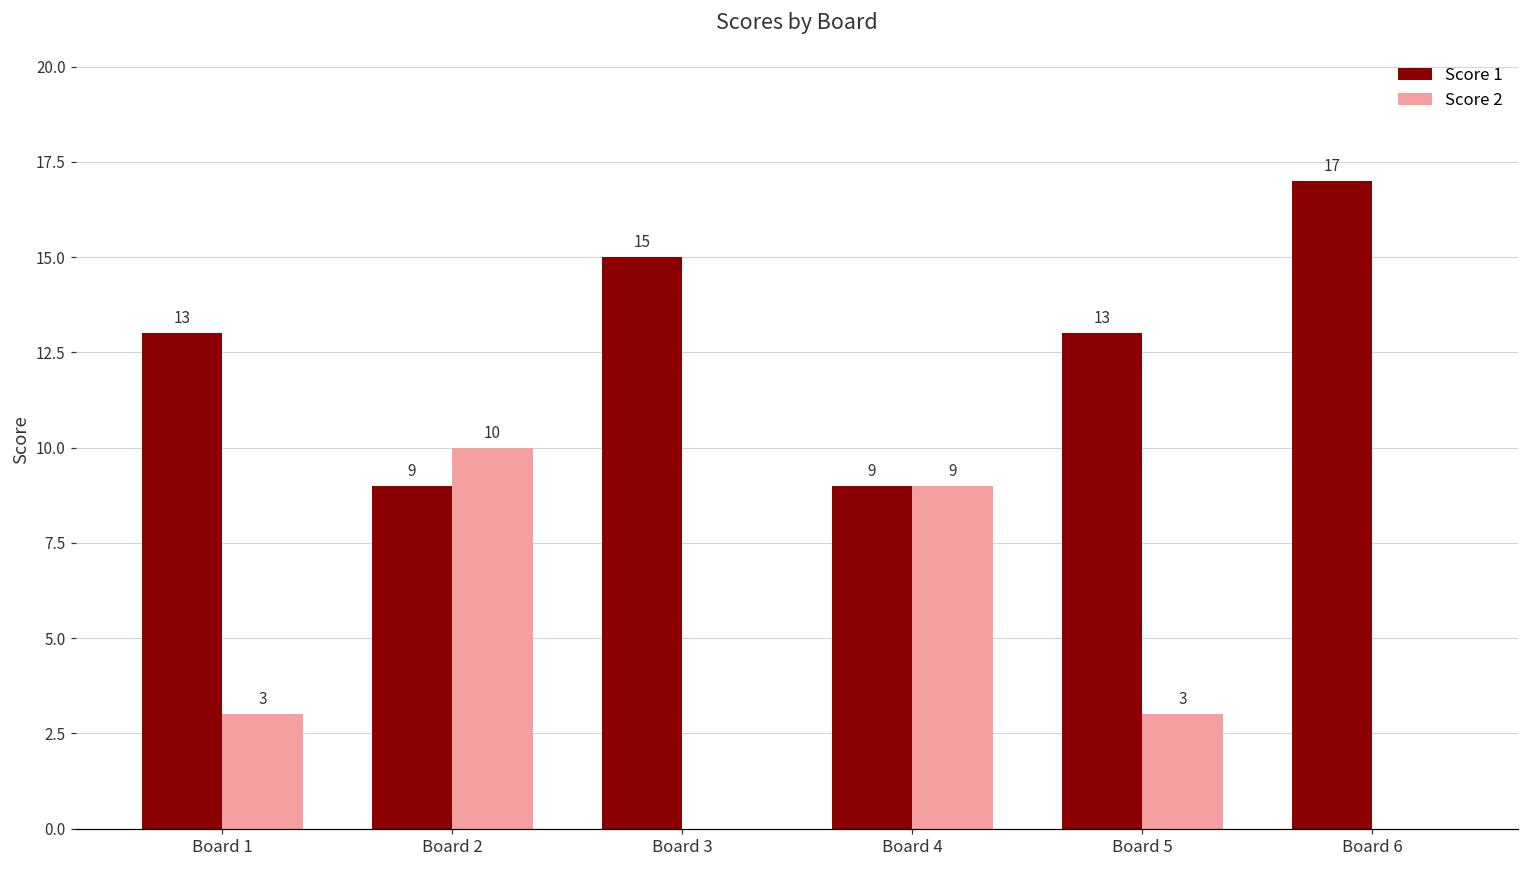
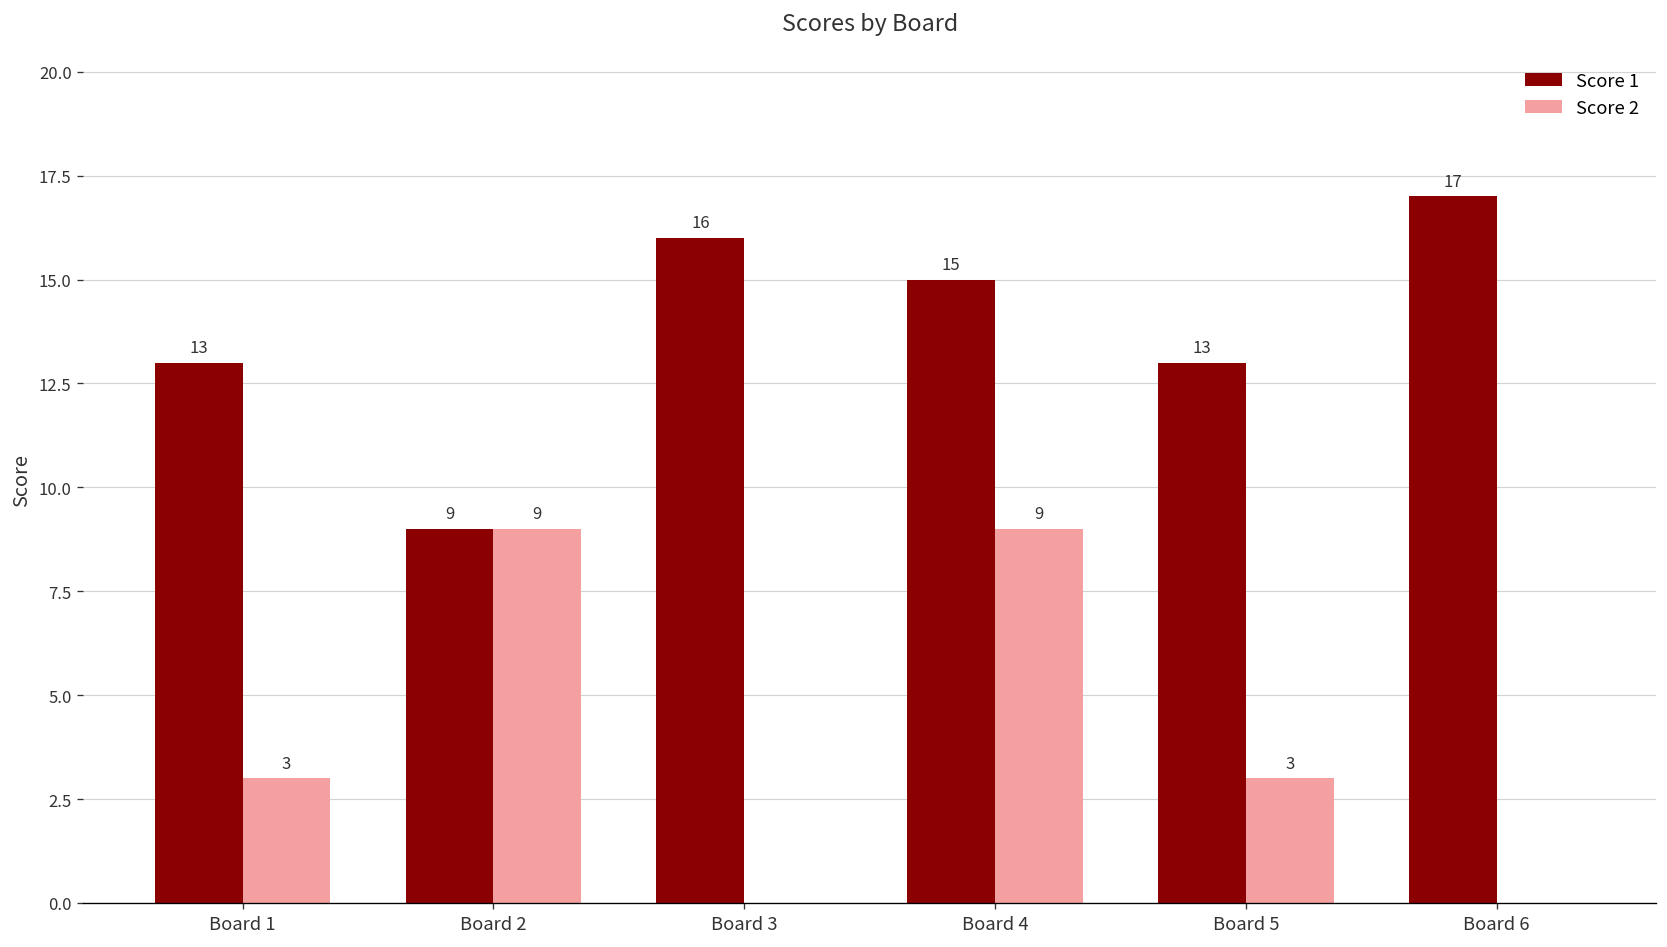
  {
    "Score 1": {
      "Board 1": 13,
      "Board 2": 9,
-     "Board 3": 15,
-     "Board 4": 9,
+     "Board 3": 16,
+     "Board 4": 15,
      "Board 5": 13,
      "Board 6": 17
    },
    "Score 2": {
      "Board 1": 3,
-     "Board 2": 10,
+     "Board 2": 9,
      "Board 4": 9,
      "Board 5": 3
    }
  }
